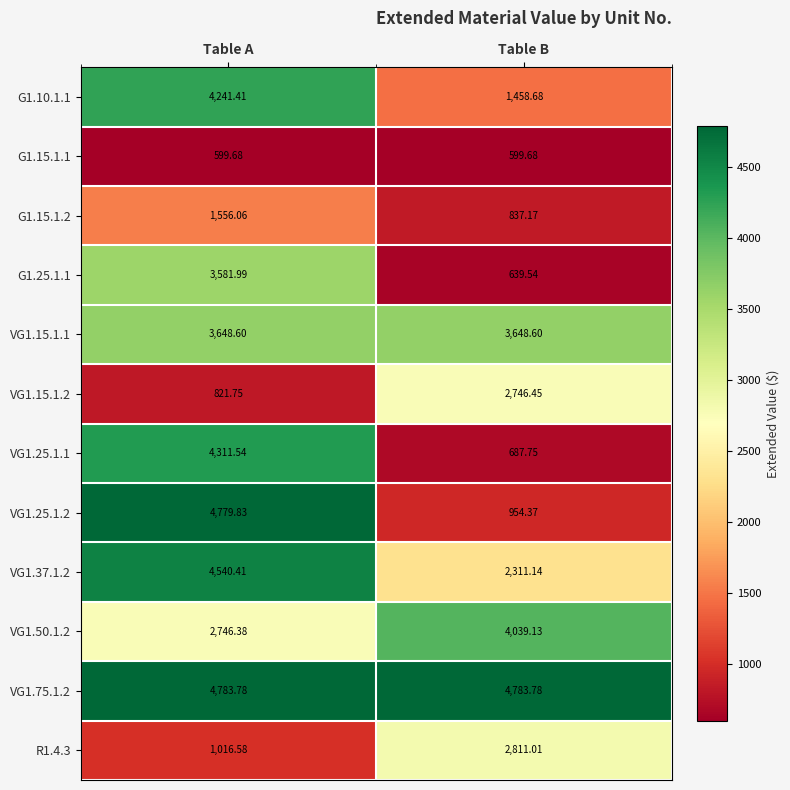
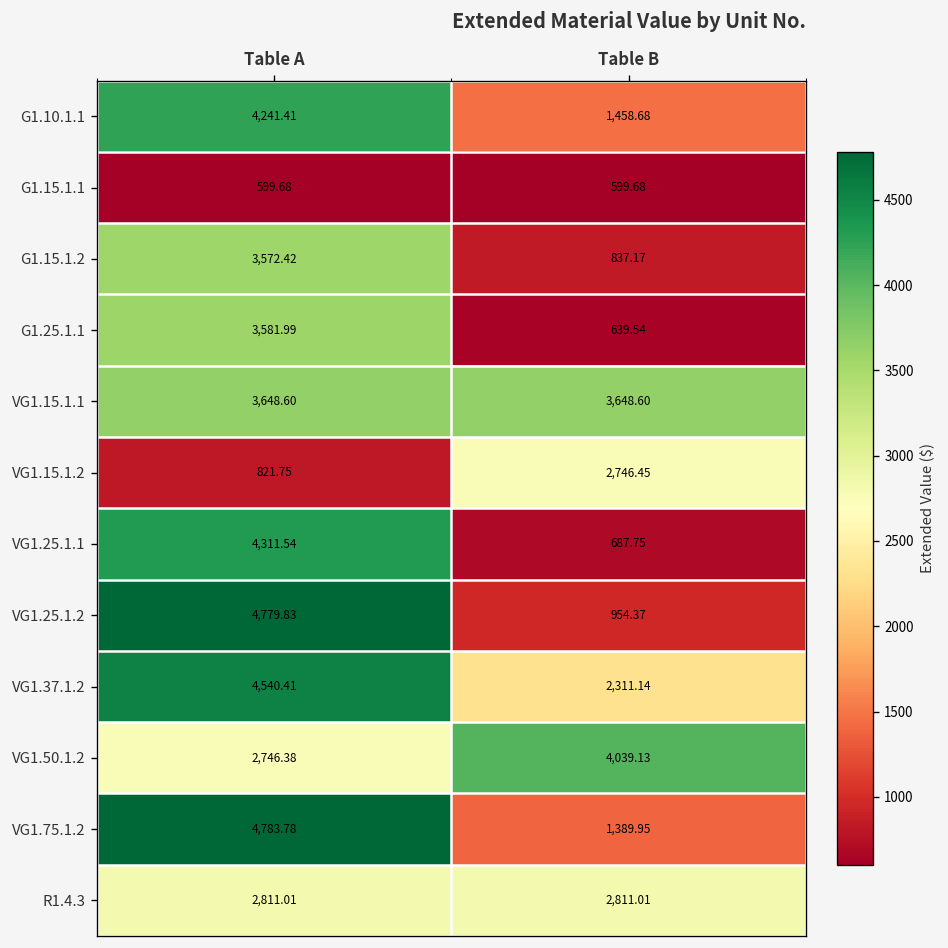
  {
    "G1.10.1.1": {
      "Table A": "4,241.41",
      "Table B": "1,458.68"
    },
    "G1.15.1.1": {
      "Table A": "599.68",
      "Table B": "599.68"
    },
    "G1.15.1.2": {
-     "Table A": "1,556.06",
+     "Table A": "3,572.42",
      "Table B": "837.17"
    },
    "G1.25.1.1": {
      "Table A": "3,581.99",
      "Table B": "639.54"
    },
    "VG1.15.1.1": {
      "Table A": "3,648.60",
      "Table B": "3,648.60"
    },
    "VG1.15.1.2": {
      "Table A": "821.75",
      "Table B": "2,746.45"
    },
    "VG1.25.1.1": {
      "Table A": "4,311.54",
      "Table B": "687.75"
    },
    "VG1.25.1.2": {
      "Table A": "4,779.83",
      "Table B": "954.37"
    },
    "VG1.37.1.2": {
      "Table A": "4,540.41",
      "Table B": "2,311.14"
    },
    "VG1.50.1.2": {
      "Table A": "2,746.38",
      "Table B": "4,039.13"
    },
    "VG1.75.1.2": {
      "Table A": "4,783.78",
-     "Table B": "4,783.78"
+     "Table B": "1,389.95"
    },
    "R1.4.3": {
-     "Table A": "1,016.58",
+     "Table A": "2,811.01",
      "Table B": "2,811.01"
    }
  }
